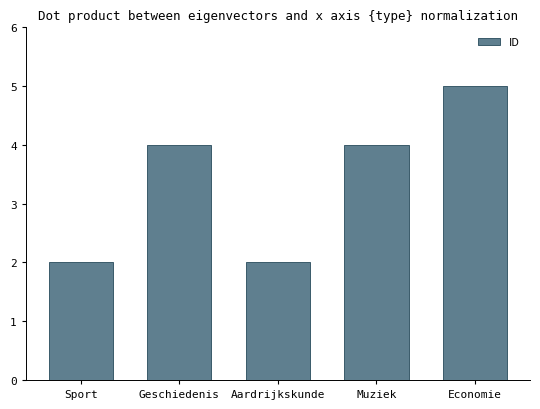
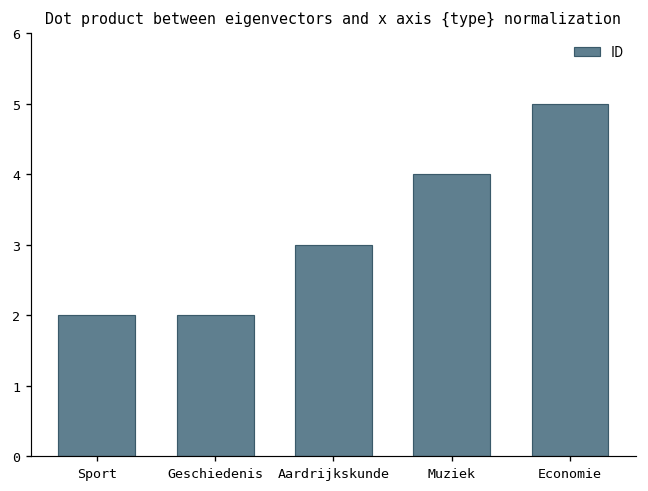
  {
    "Sport": 2,
-   "Geschiedenis": 4,
-   "Aardrijkskunde": 2,
+   "Geschiedenis": 2,
+   "Aardrijkskunde": 3,
    "Muziek": 4,
    "Economie": 5
  }
